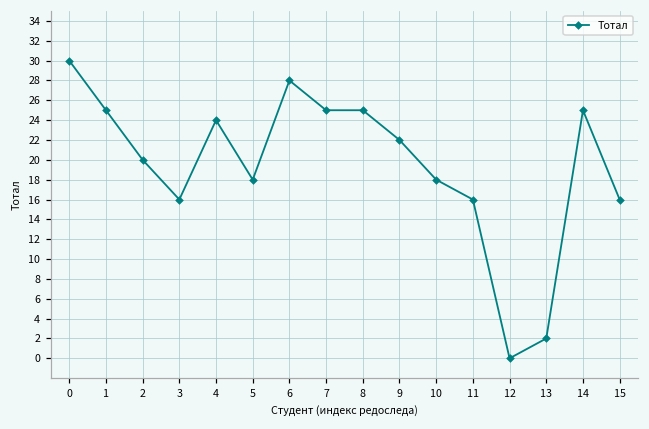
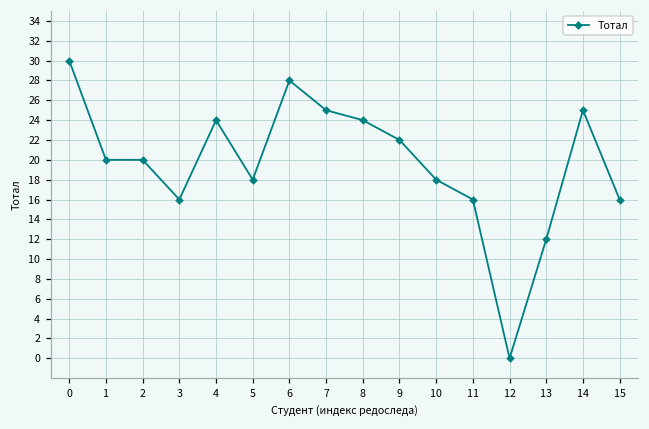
  {
    "0": 30,
-   "1": 25,
+   "1": 20,
    "2": 20,
    "3": 16,
    "4": 24,
    "5": 18,
    "6": 28,
    "7": 25,
-   "8": 25,
+   "8": 24,
    "9": 22,
    "10": 18,
    "11": 16,
    "12": 0,
-   "13": 2,
+   "13": 12,
    "14": 25,
    "15": 16
  }
